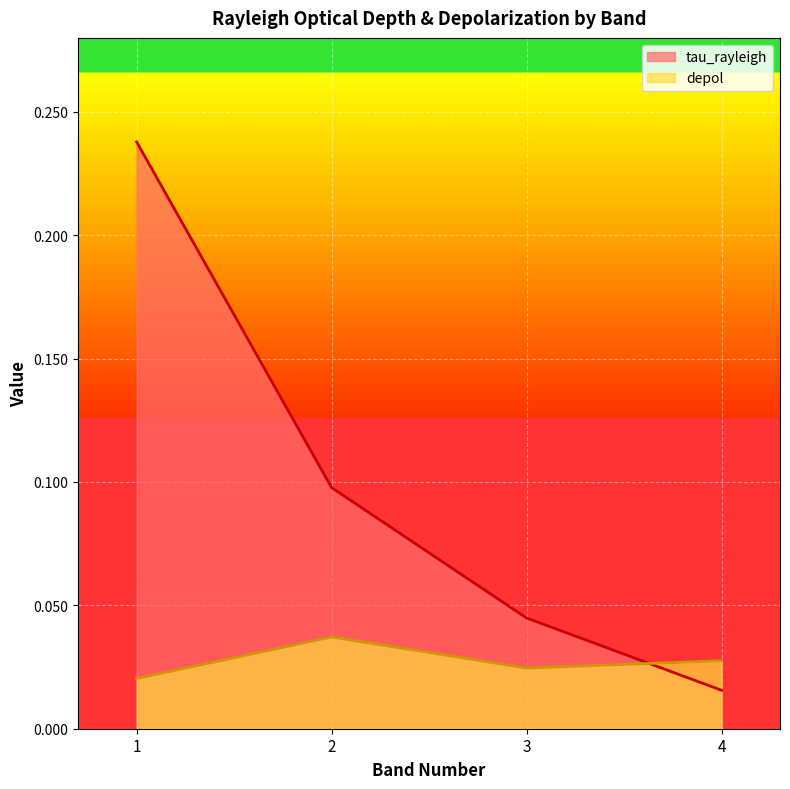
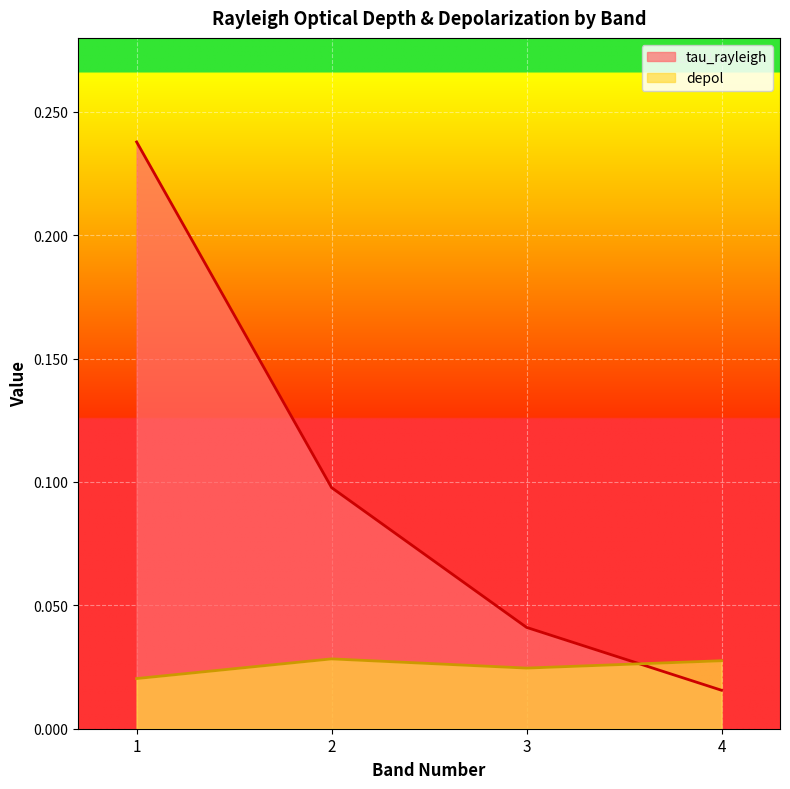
  {
    "tau_rayleigh": {
      "1": 0.238,
      "2": 0.098,
-     "3": 0.045,
+     "3": 0.041,
      "4": 0.016
    },
    "depol": {
      "1": 0.020,
-     "2": 0.037,
+     "2": 0.028,
      "3": 0.025,
      "4": 0.028
    }
  }
